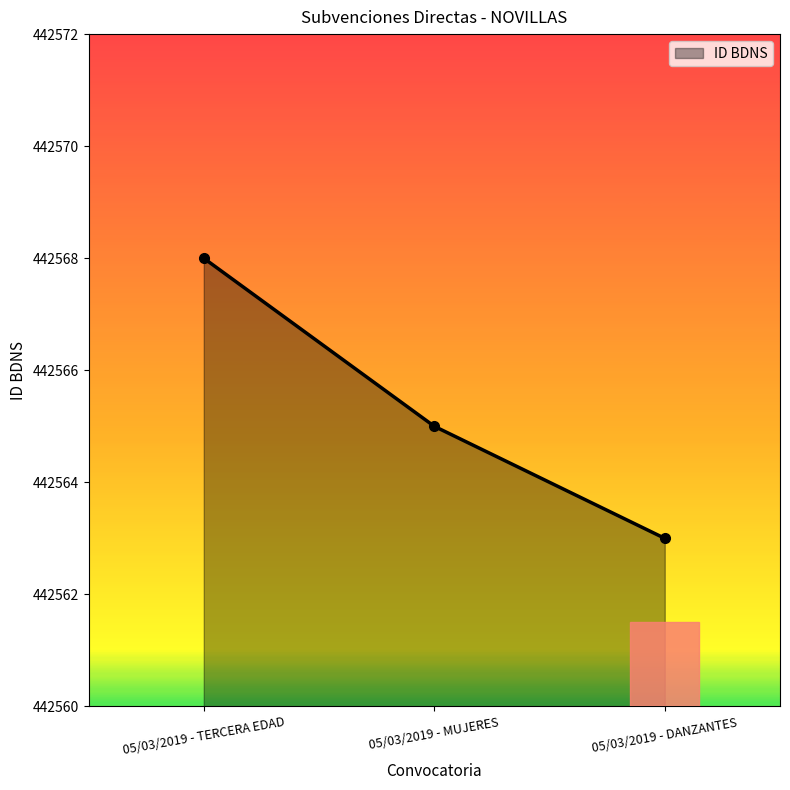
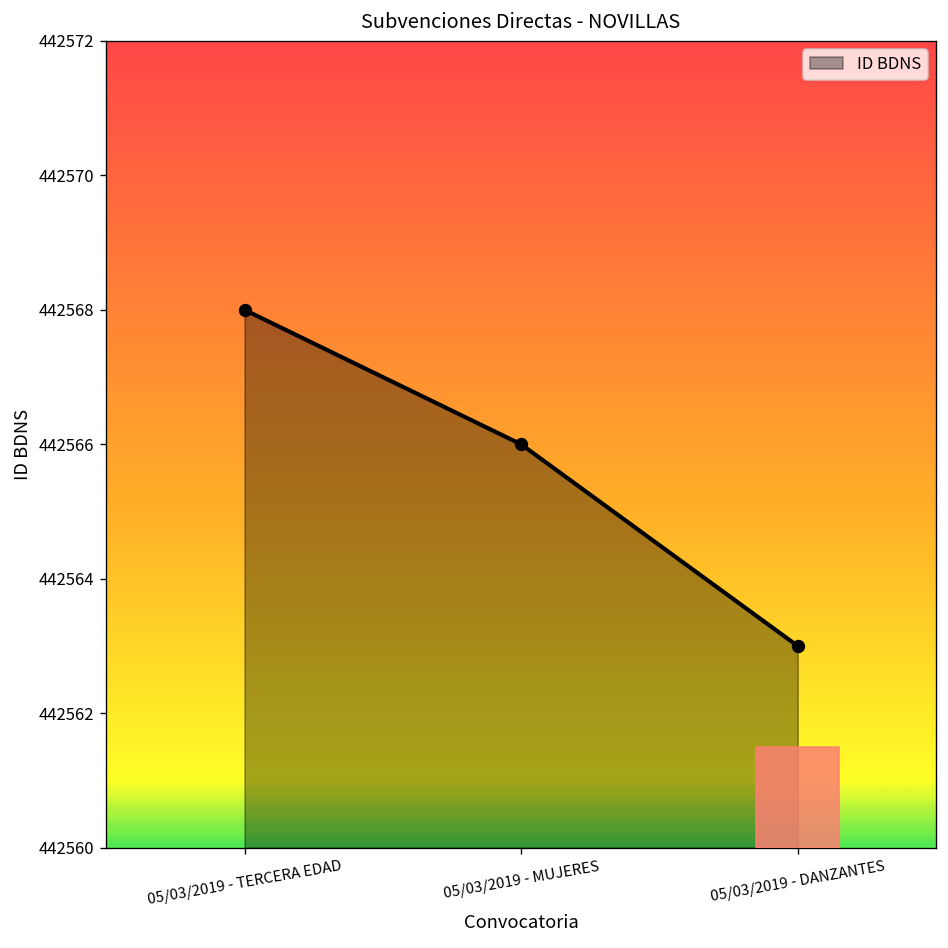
  {
    "05/03/2019 - TERCERA EDAD": 442568,
-   "05/03/2019 - MUJERES": 442565,
+   "05/03/2019 - MUJERES": 442566,
    "05/03/2019 - DANZANTES": 442563
  }
